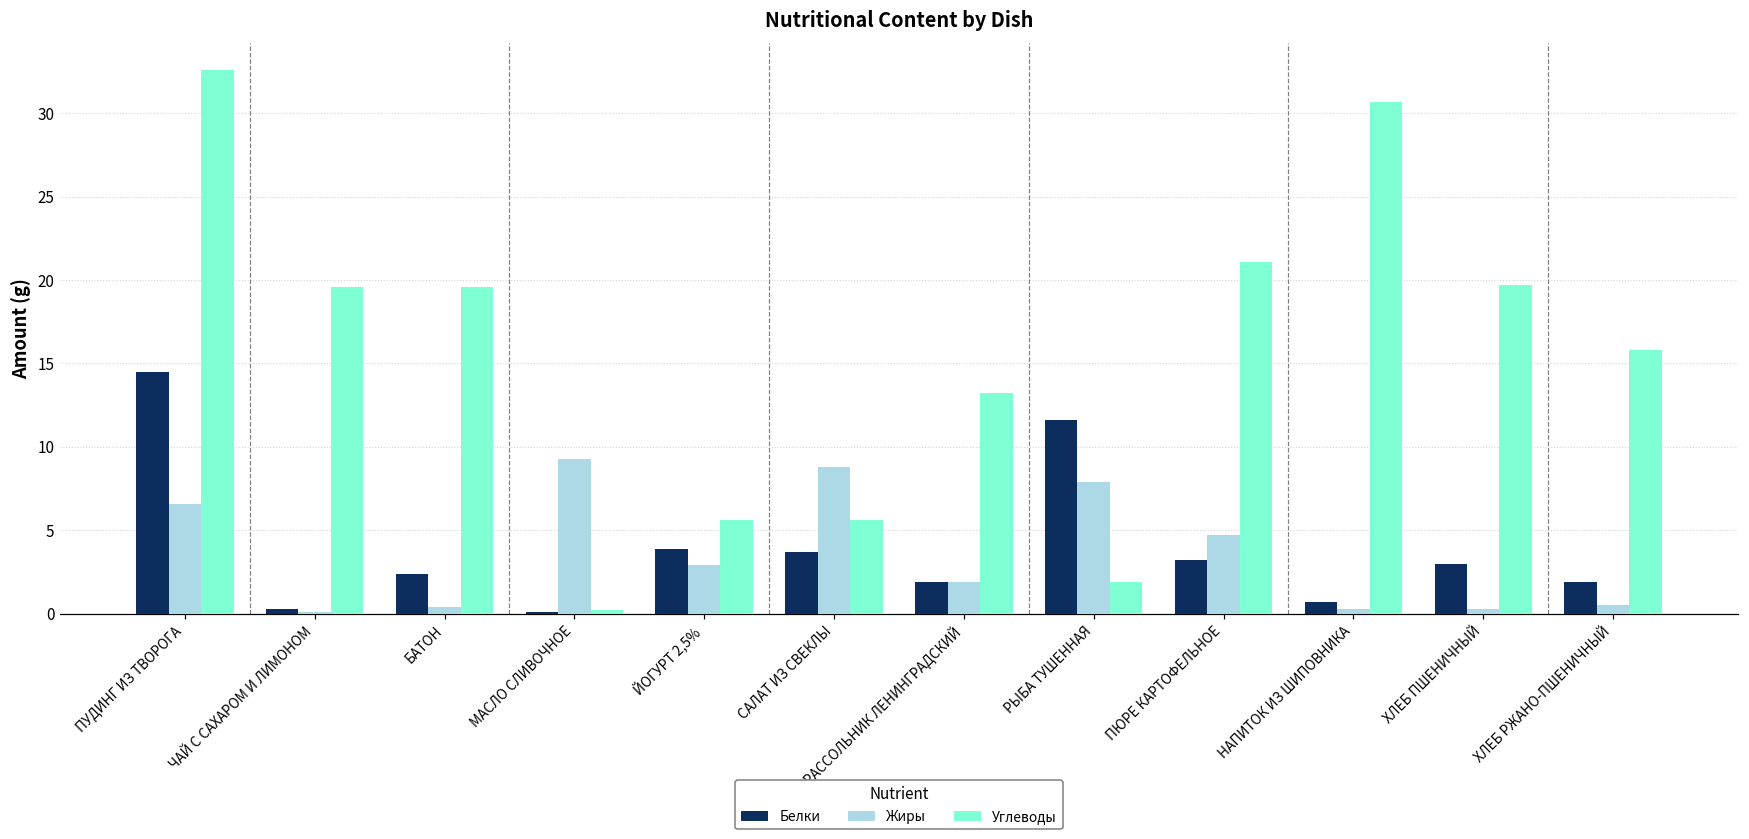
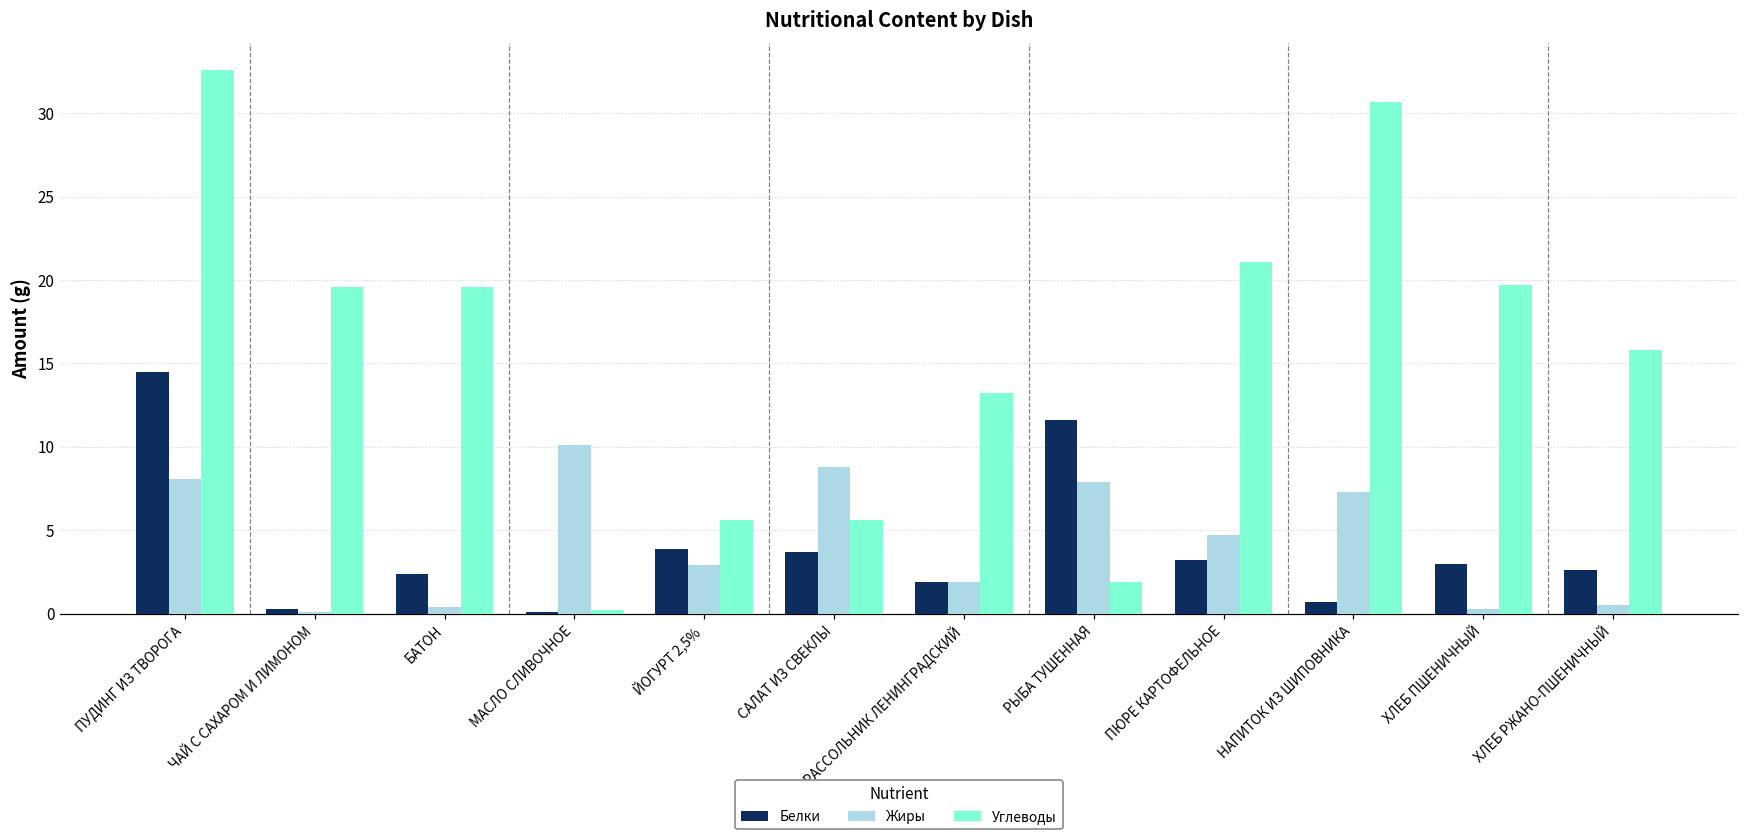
  {
    "Белки": {
      "ПУДИНГ ИЗ ТВОРОГА": 14.5,
      "ЧАЙ С САХАРОМ И ЛИМОНОМ": 0.3,
      "БАТОН": 2.4,
      "ЙОГУРТ 2,5%": 3.9,
      "САЛАТ ИЗ СВЕКЛЫ": 3.7,
      "РАССОЛЬНИК ЛЕНИНГРАДСКИЙ": 1.9,
      "РЫБА ТУШЕННАЯ": 11.6,
      "ПЮРЕ КАРТОФЕЛЬНОЕ": 3.2,
      "НАПИТОК ИЗ ШИПОВНИКА": 0.7,
      "ХЛЕБ ПШЕНИЧНЫЙ": 3.0,
-     "ХЛЕБ РЖАНО-ПШЕНИЧНЫЙ": 1.9
+     "ХЛЕБ РЖАНО-ПШЕНИЧНЫЙ": 2.6
    },
    "Жиры": {
-     "ПУДИНГ ИЗ ТВОРОГА": 6.6,
+     "ПУДИНГ ИЗ ТВОРОГА": 8.1,
      "БАТОН": 0.4,
-     "МАСЛО СЛИВОЧНОЕ": 9.3,
+     "МАСЛО СЛИВОЧНОЕ": 10.1,
      "ЙОГУРТ 2,5%": 2.9,
      "САЛАТ ИЗ СВЕКЛЫ": 8.8,
      "РАССОЛЬНИК ЛЕНИНГРАДСКИЙ": 1.9,
      "РЫБА ТУШЕННАЯ": 7.9,
      "ПЮРЕ КАРТОФЕЛЬНОЕ": 4.7,
-     "НАПИТОК ИЗ ШИПОВНИКА": 0.3,
+     "НАПИТОК ИЗ ШИПОВНИКА": 7.3,
      "ХЛЕБ ПШЕНИЧНЫЙ": 0.3,
      "ХЛЕБ РЖАНО-ПШЕНИЧНЫЙ": 0.5
    },
    "Углеводы": {
      "ПУДИНГ ИЗ ТВОРОГА": 32.6,
      "ЧАЙ С САХАРОМ И ЛИМОНОМ": 19.6,
      "БАТОН": 19.6,
      "МАСЛО СЛИВОЧНОЕ": 0.2,
      "ЙОГУРТ 2,5%": 5.6,
      "САЛАТ ИЗ СВЕКЛЫ": 5.6,
      "РАССОЛЬНИК ЛЕНИНГРАДСКИЙ": 13.2,
      "РЫБА ТУШЕННАЯ": 1.9,
      "ПЮРЕ КАРТОФЕЛЬНОЕ": 21.1,
      "НАПИТОК ИЗ ШИПОВНИКА": 30.7,
      "ХЛЕБ ПШЕНИЧНЫЙ": 19.7,
      "ХЛЕБ РЖАНО-ПШЕНИЧНЫЙ": 15.8
    }
  }
